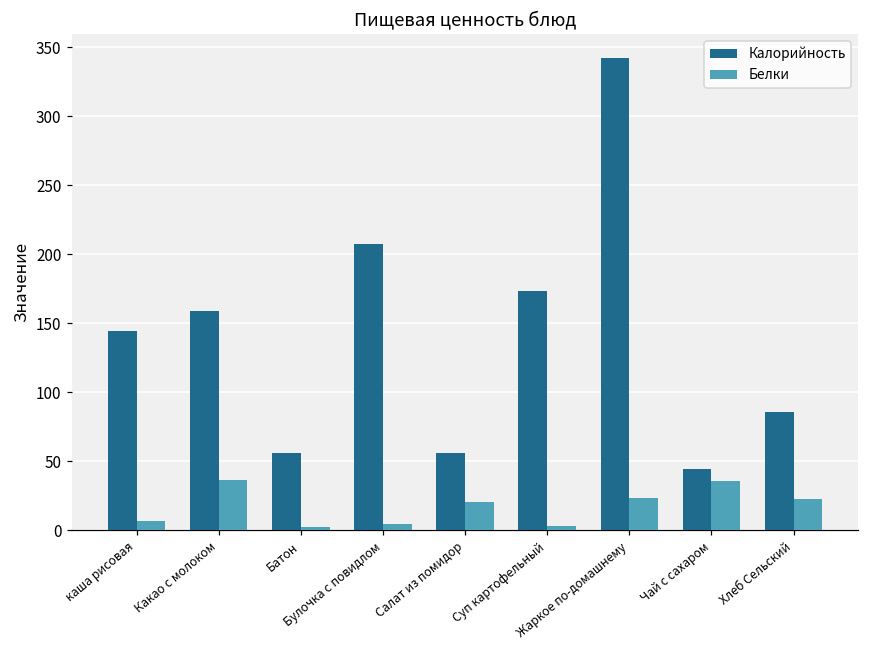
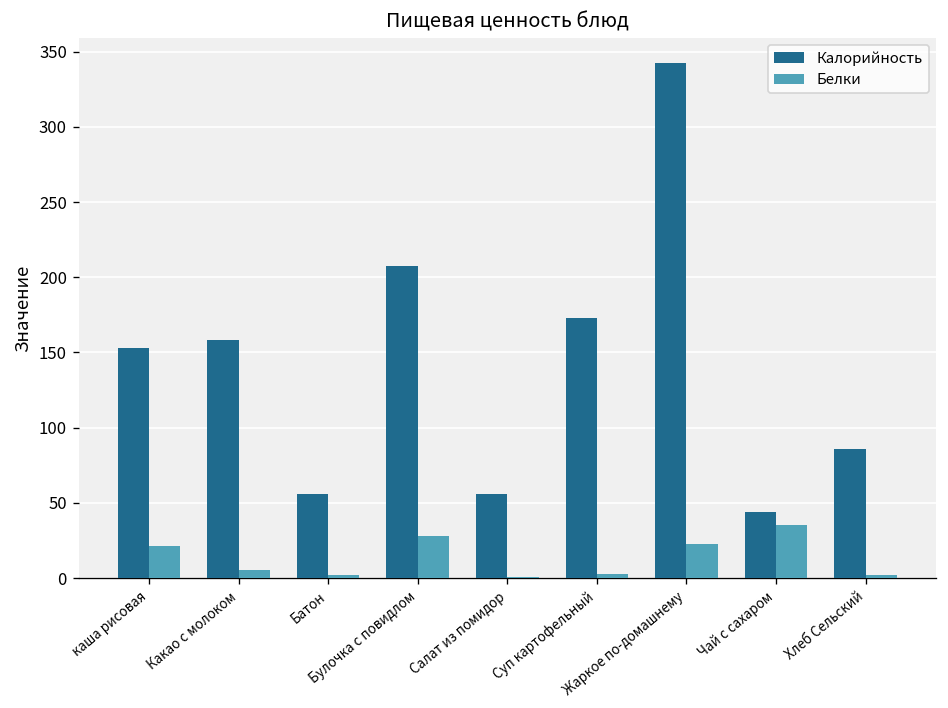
  {
    "Калорийность": {
-     "каша рисовая": 144,
+     "каша рисовая": 153,
      "Какао с молоком": 159,
      "Батон": 56,
      "Булочка с повидлом": 207,
      "Салат из помидор": 56,
      "Суп картофельный": 173,
      "Жаркое по-домашнему": 342,
      "Чай с сахаром": 44,
      "Хлеб Сельский": 86
    },
    "Белки": {
-     "каша рисовая": 6,
-     "Какао с молоком": 36,
-     "Булочка с повидлом": 4,
-     "Салат из помидор": 21,
+     "каша рисовая": 21,
+     "Какао с молоком": 5,
+     "Булочка с повидлом": 28,
+     "Салат из помидор": 1,
      "Суп картофельный": 3,
      "Жаркое по-домашнему": 23,
      "Чай с сахаром": 35,
-     "Хлеб Сельский": 22
+     "Хлеб Сельский": 2
    }
  }
